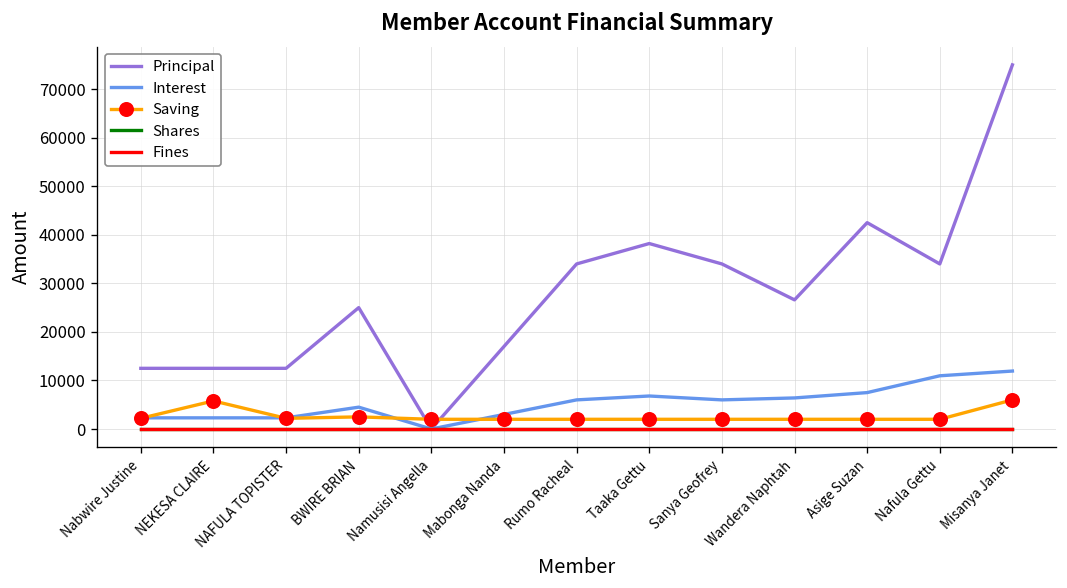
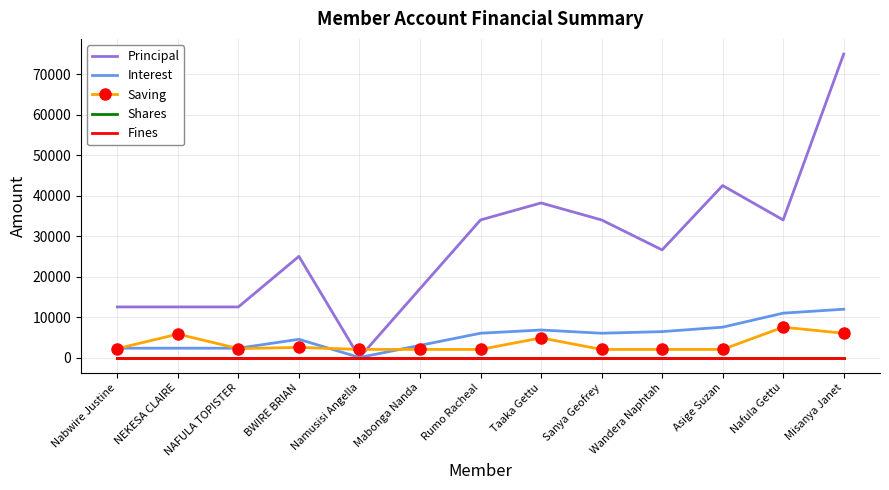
  {
    "Principal": {
      "Nabwire Justine": 13000,
      "NEKESA CLAIRE": 13000,
      "NAFULA TOPISTER": 13000,
      "BWIRE BRIAN": 25000,
      "Mabonga Nanda": 17000,
      "Rumo Racheal": 34000,
      "Taaka Gettu": 38000,
      "Sanya Geofrey": 34000,
      "Wandera Naphtah": 27000,
      "Asige Suzan": 43000,
      "Nafula Gettu": 34000,
      "Misanya Janet": 75000
    },
    "Interest": {
      "NEKESA CLAIRE": 2000,
      "BWIRE BRIAN": 5000,
      "Mabonga Nanda": 3000,
      "Rumo Racheal": 6000,
      "Taaka Gettu": 7000,
      "Sanya Geofrey": 6000,
      "Wandera Naphtah": 6000,
      "Asige Suzan": 8000,
      "Nafula Gettu": 11000,
      "Misanya Janet": 12000
    },
    "Saving": {
      "NEKESA CLAIRE": 6000,
      "BWIRE BRIAN": 3000,
      "Namusisi Angella": 2000,
      "Mabonga Nanda": 2000,
      "Rumo Racheal": 2000,
-     "Taaka Gettu": 2000,
+     "Taaka Gettu": 5000,
      "Sanya Geofrey": 2000,
      "Wandera Naphtah": 2000,
      "Asige Suzan": 2000,
-     "Nafula Gettu": 2000,
+     "Nafula Gettu": 7000,
      "Misanya Janet": 6000
    },
    "Fines": {
      "Nabwire Justine": 0,
      "NEKESA CLAIRE": 0,
      "NAFULA TOPISTER": 0,
      "BWIRE BRIAN": 0,
      "Mabonga Nanda": 0,
      "Rumo Racheal": 0,
      "Taaka Gettu": 0,
      "Sanya Geofrey": 0,
      "Wandera Naphtah": 0,
      "Asige Suzan": 0,
      "Nafula Gettu": 0,
      "Misanya Janet": 0
    }
  }
